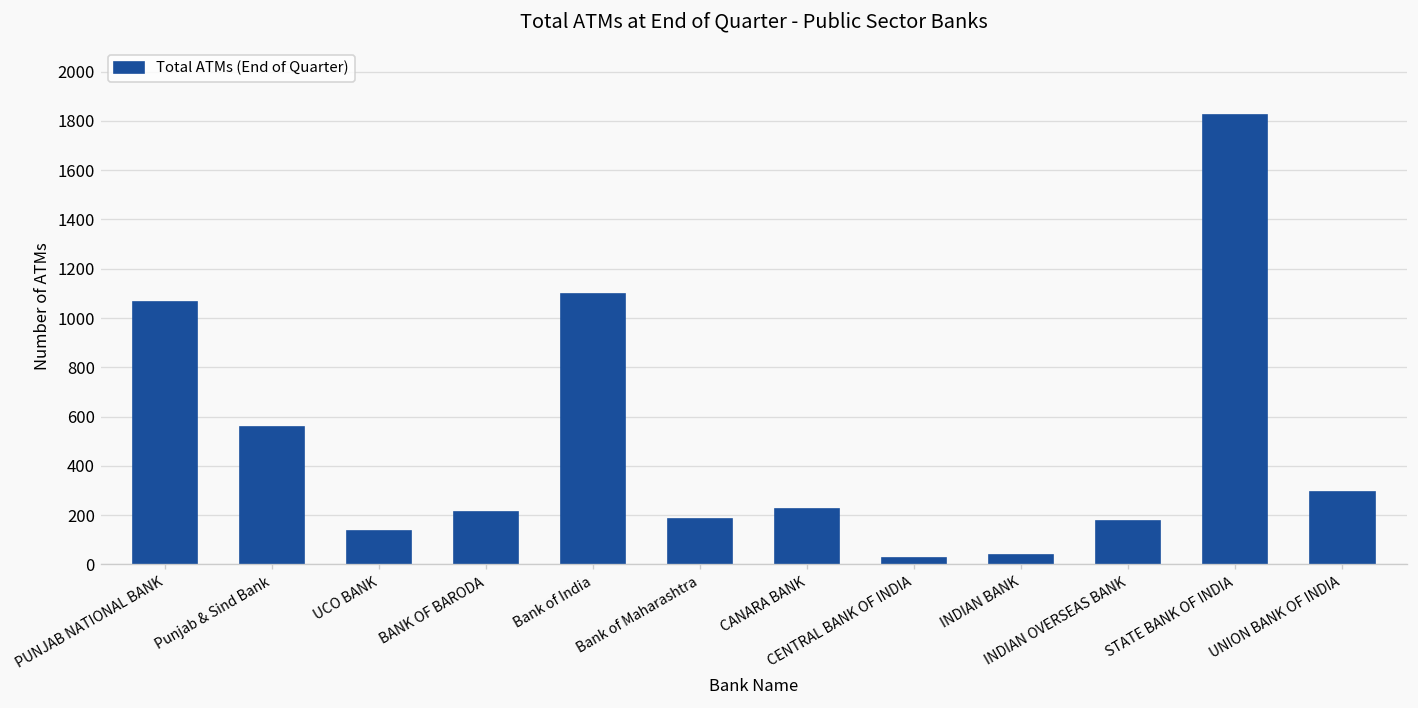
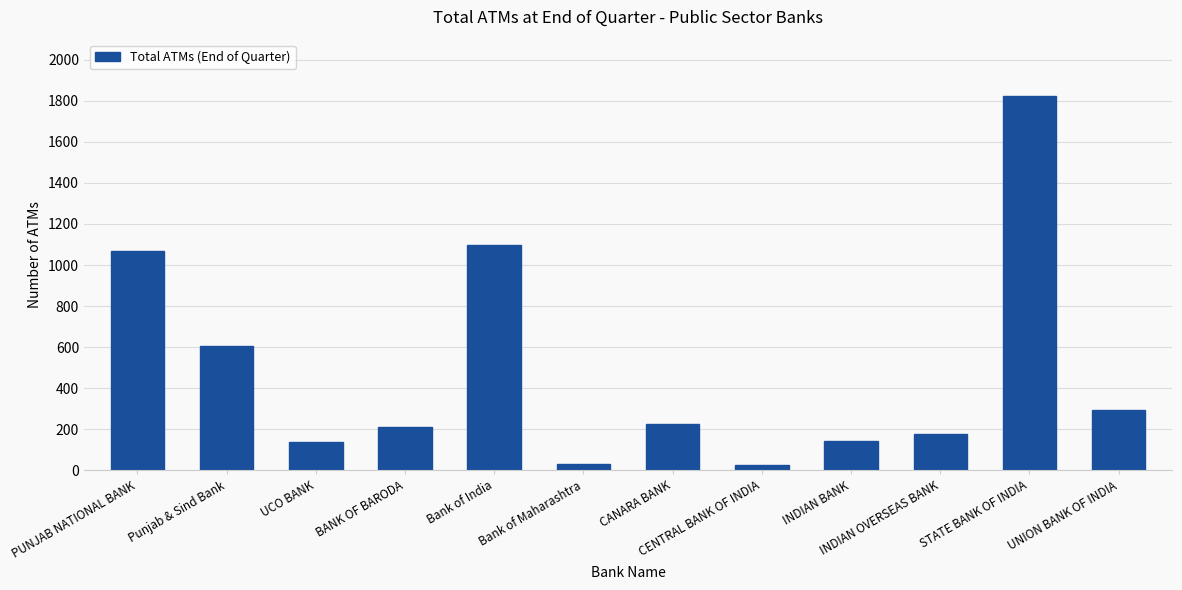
  {
    "PUNJAB NATIONAL BANK": 1070,
-   "Punjab & Sind Bank": 560,
+   "Punjab & Sind Bank": 610,
    "UCO BANK": 140,
    "BANK OF BARODA": 210,
    "Bank of India": 1100,
-   "Bank of Maharashtra": 190,
+   "Bank of Maharashtra": 30,
    "CANARA BANK": 230,
    "CENTRAL BANK OF INDIA": 30,
-   "INDIAN BANK": 40,
+   "INDIAN BANK": 140,
    "INDIAN OVERSEAS BANK": 180,
    "STATE BANK OF INDIA": 1820,
    "UNION BANK OF INDIA": 300
  }
